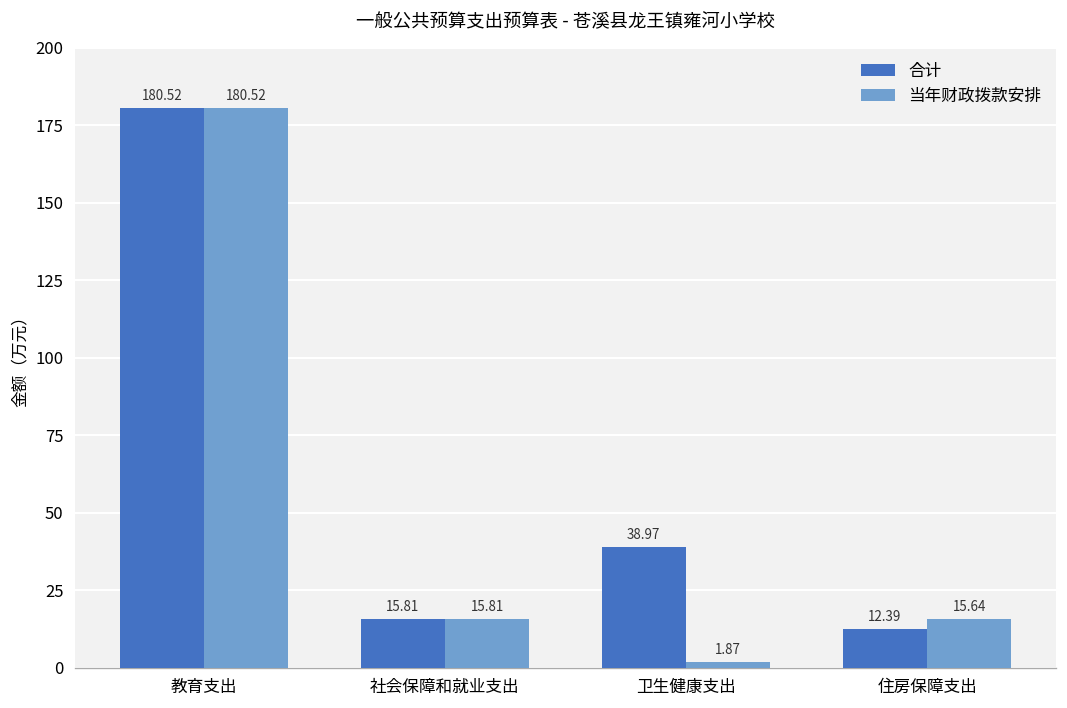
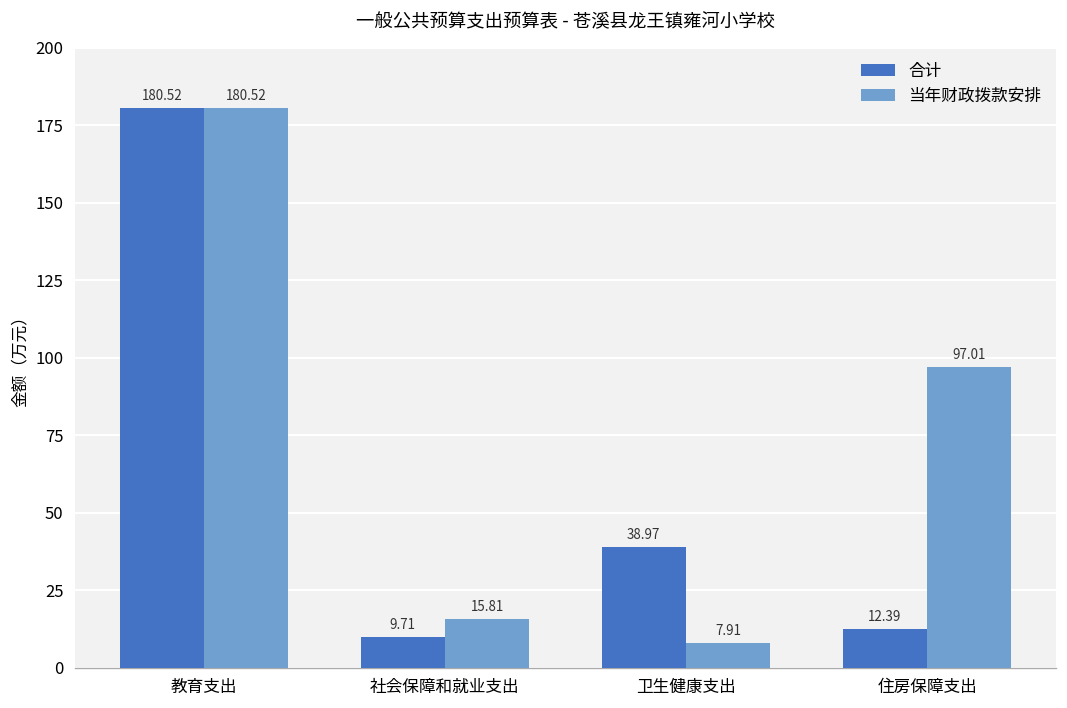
  {
    "合计": {
      "教育支出": 180.52,
-     "社会保障和就业支出": 15.81,
+     "社会保障和就业支出": 9.71,
      "卫生健康支出": 38.97,
      "住房保障支出": 12.39
    },
    "当年财政拨款安排": {
      "教育支出": 180.52,
      "社会保障和就业支出": 15.81,
-     "卫生健康支出": 1.87,
-     "住房保障支出": 15.64
+     "卫生健康支出": 7.91,
+     "住房保障支出": 97.01
    }
  }
